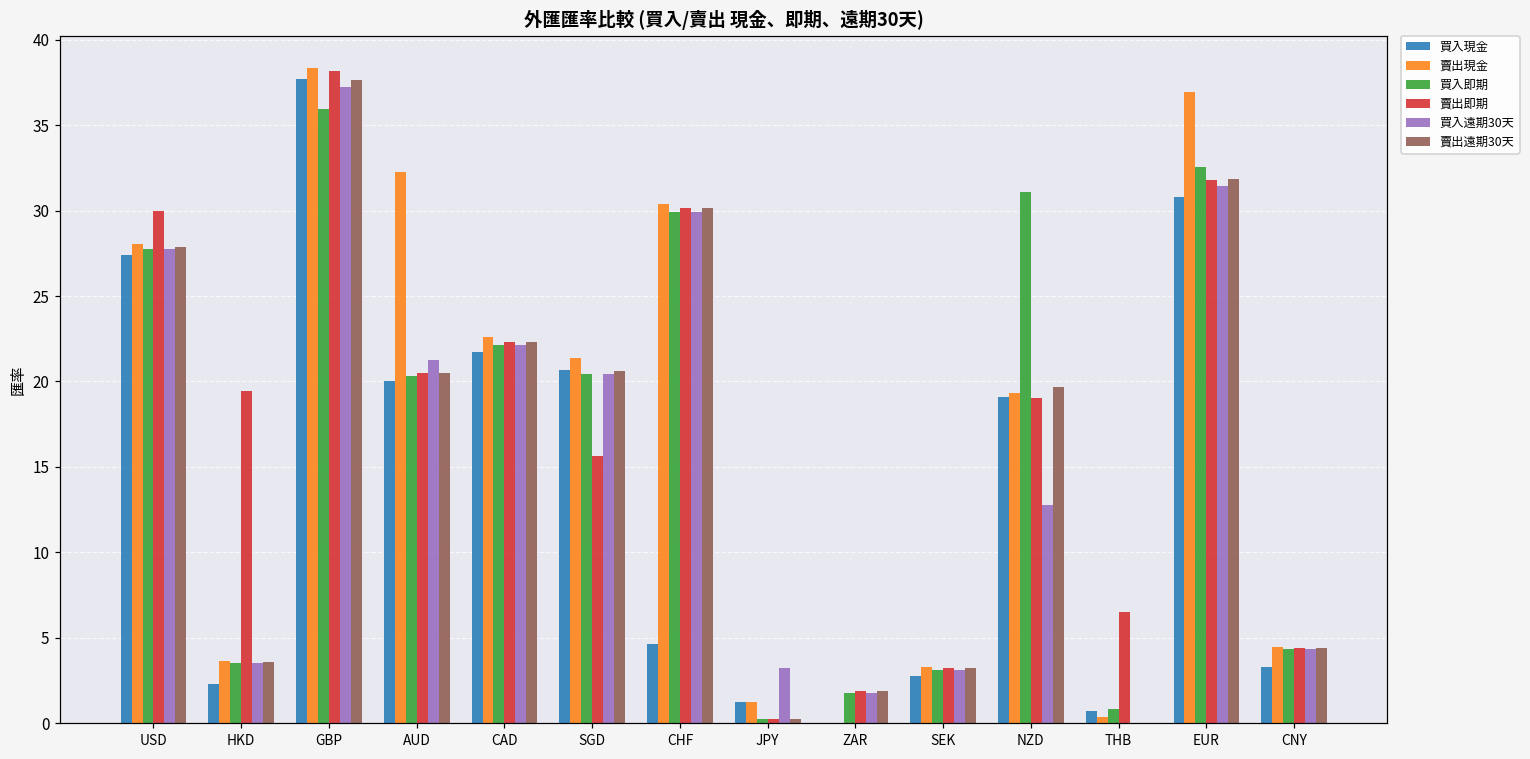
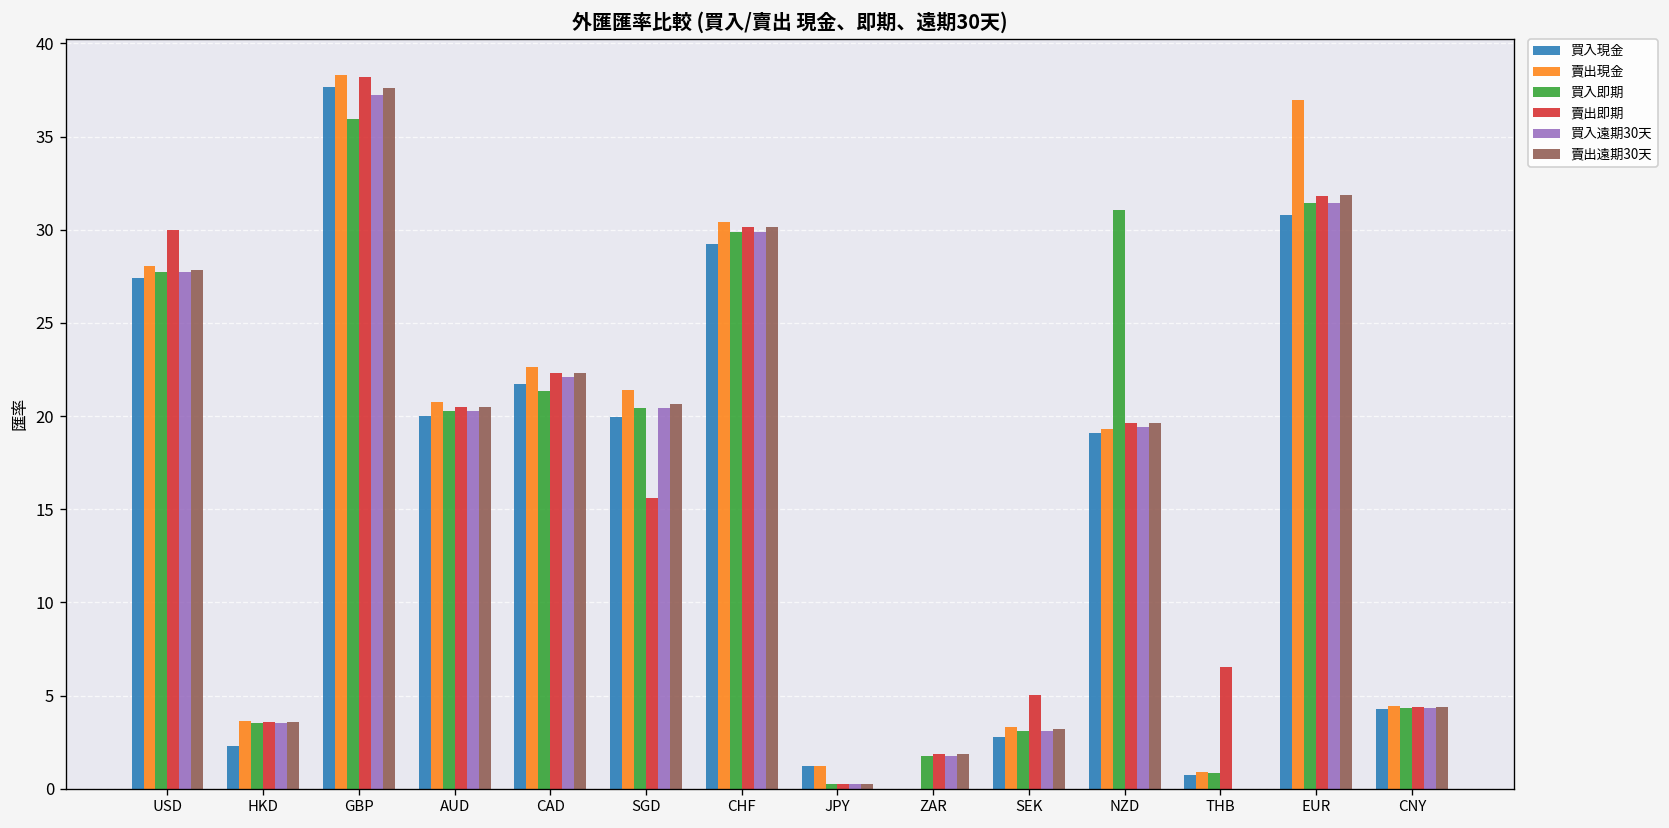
  {
    "買入現金": {
      "USD": 27.4,
      "HKD": 2.3,
      "GBP": 37.7,
      "AUD": 20.0,
      "CAD": 21.7,
-     "SGD": 20.6,
-     "CHF": 4.6,
+     "SGD": 20.0,
+     "CHF": 29.2,
      "JPY": 1.2,
      "ZAR": 0.0,
      "SEK": 2.8,
      "NZD": 19.1,
      "THB": 0.7,
      "EUR": 30.8,
-     "CNY": 3.3
+     "CNY": 4.3
    },
    "賣出現金": {
      "USD": 28.1,
      "HKD": 3.6,
      "GBP": 38.3,
-     "AUD": 32.3,
+     "AUD": 20.8,
      "CAD": 22.6,
      "SGD": 21.4,
      "CHF": 30.4,
      "JPY": 1.2,
      "ZAR": 0.0,
      "SEK": 3.3,
      "NZD": 19.3,
-     "THB": 0.3,
+     "THB": 0.9,
      "EUR": 36.9,
      "CNY": 4.4
    },
    "買入即期": {
      "USD": 27.7,
      "HKD": 3.5,
      "GBP": 35.9,
      "AUD": 20.3,
-     "CAD": 22.1,
+     "CAD": 21.4,
      "SGD": 20.4,
      "CHF": 29.9,
      "JPY": 0.2,
      "ZAR": 1.8,
      "SEK": 3.1,
      "NZD": 31.1,
      "THB": 0.8,
-     "EUR": 32.5,
+     "EUR": 31.4,
      "CNY": 4.3
    },
    "賣出即期": {
      "USD": 30.0,
-     "HKD": 19.4,
+     "HKD": 3.6,
      "GBP": 38.2,
      "AUD": 20.5,
      "CAD": 22.3,
      "SGD": 15.6,
      "CHF": 30.1,
      "JPY": 0.2,
      "ZAR": 1.9,
-     "SEK": 3.2,
-     "NZD": 19.1,
+     "SEK": 5.0,
+     "NZD": 19.7,
      "THB": 6.5,
      "EUR": 31.8,
      "CNY": 4.4
    },
    "買入遠期30天": {
      "USD": 27.7,
      "HKD": 3.5,
      "GBP": 37.2,
-     "AUD": 21.2,
+     "AUD": 20.3,
      "CAD": 22.1,
      "SGD": 20.4,
      "CHF": 29.9,
-     "JPY": 3.2,
+     "JPY": 0.2,
      "ZAR": 1.8,
      "SEK": 3.1,
-     "NZD": 12.8,
+     "NZD": 19.4,
      "THB": 0.0,
      "EUR": 31.4,
      "CNY": 4.3
    },
    "賣出遠期30天": {
      "USD": 27.8,
      "HKD": 3.6,
      "GBP": 37.6,
      "AUD": 20.5,
      "CAD": 22.3,
      "SGD": 20.6,
      "CHF": 30.2,
      "JPY": 0.2,
      "ZAR": 1.9,
      "SEK": 3.2,
      "NZD": 19.7,
      "THB": 0.0,
      "EUR": 31.9,
      "CNY": 4.4
    }
  }
